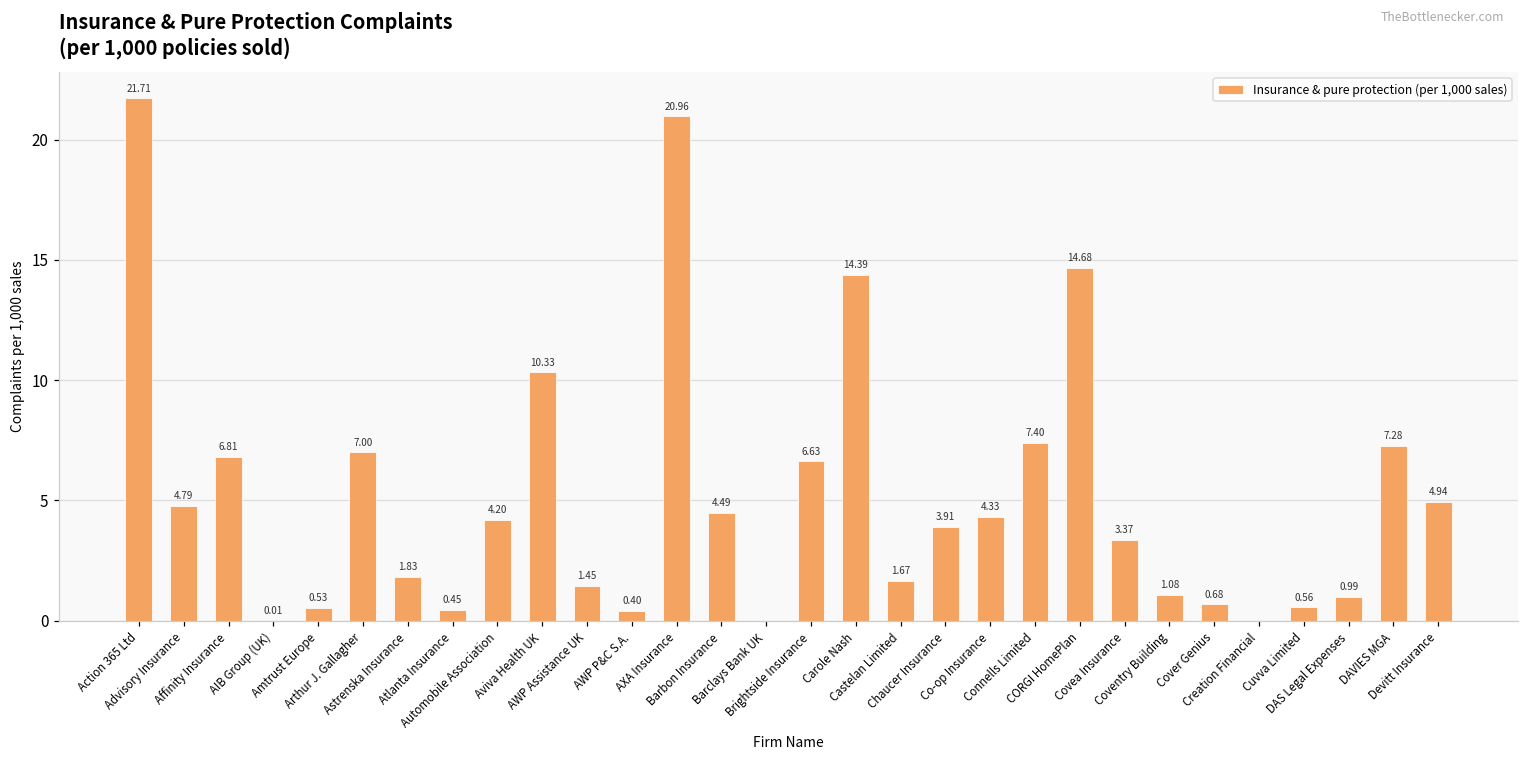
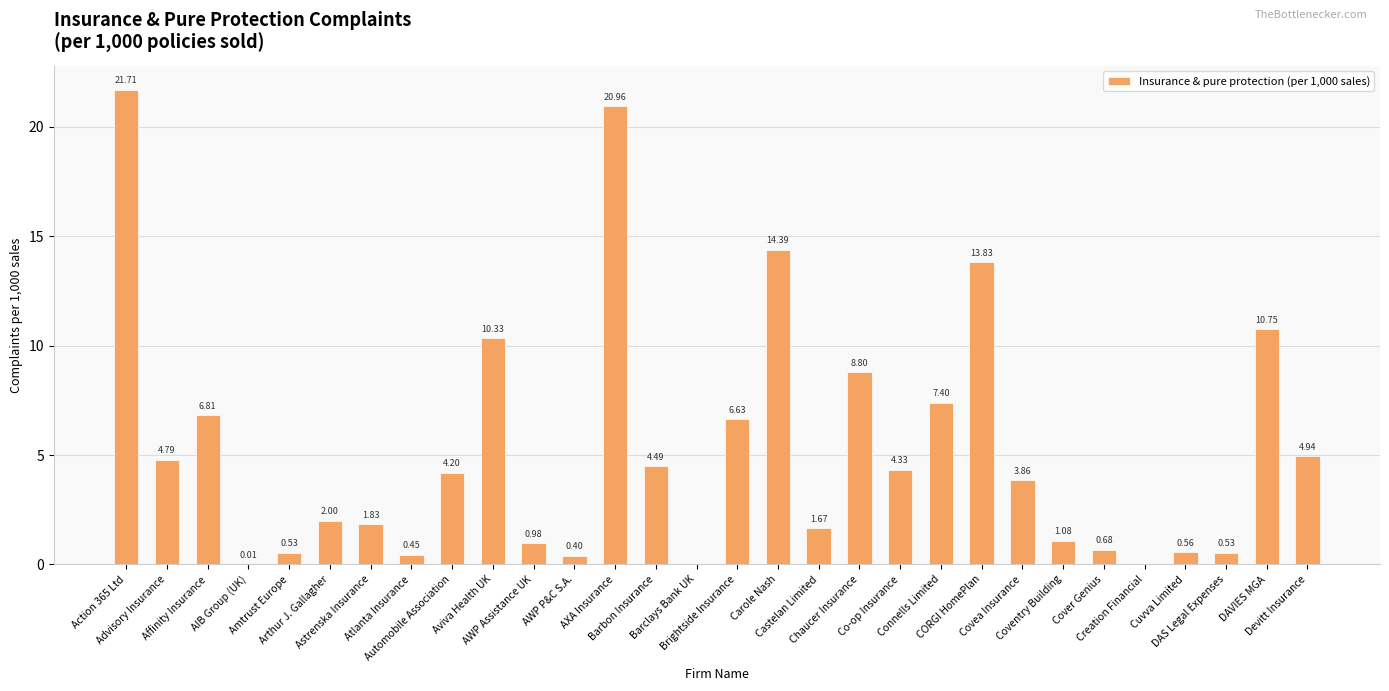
  {
    "Action 365 Ltd": 21.71,
    "Advisory Insurance": 4.79,
    "Affinity Insurance": 6.81,
    "AIB Group (UK)": 0.01,
    "Amtrust Europe": 0.53,
-   "Arthur J. Gallagher": 7.00,
+   "Arthur J. Gallagher": 2.00,
    "Astrenska Insurance": 1.83,
    "Atlanta Insurance": 0.45,
    "Automobile Association": 4.20,
    "Aviva Health UK": 10.33,
-   "AWP Assistance UK": 1.45,
+   "AWP Assistance UK": 0.98,
    "AWP P&C S.A.": 0.40,
    "AXA Insurance": 20.96,
    "Barbon Insurance": 4.49,
    "Brightside Insurance": 6.63,
    "Carole Nash": 14.39,
    "Castelan Limited": 1.67,
-   "Chaucer Insurance": 3.91,
+   "Chaucer Insurance": 8.80,
    "Co-op Insurance": 4.33,
    "Connells Limited": 7.40,
-   "CORGI HomePlan": 14.68,
-   "Covea Insurance": 3.37,
+   "CORGI HomePlan": 13.83,
+   "Covea Insurance": 3.86,
    "Coventry Building": 1.08,
    "Cover Genius": 0.68,
    "Cuvva Limited": 0.56,
-   "DAS Legal Expenses": 0.99,
-   "DAVIES MGA": 7.28,
+   "DAS Legal Expenses": 0.53,
+   "DAVIES MGA": 10.75,
    "Devitt Insurance": 4.94
  }
